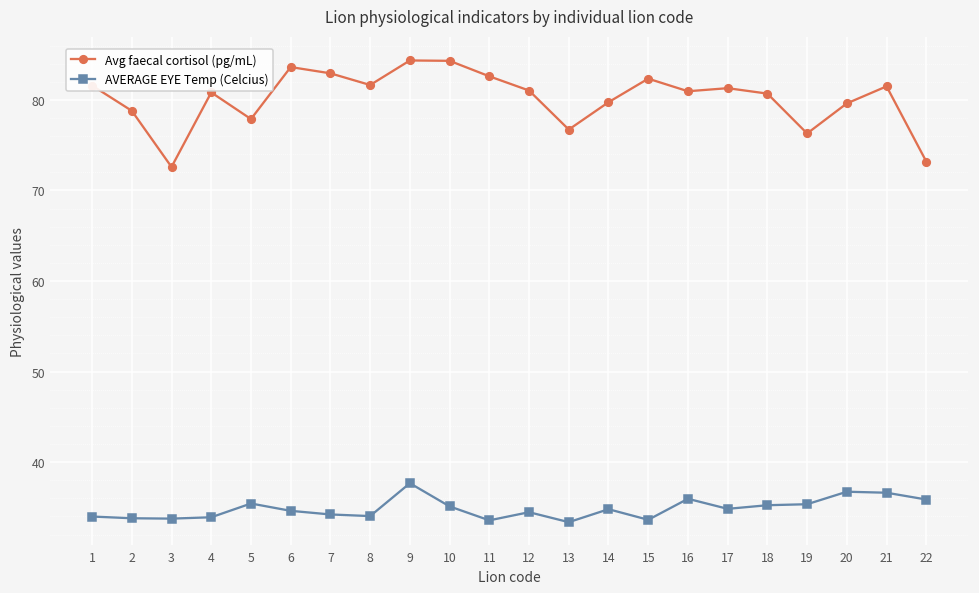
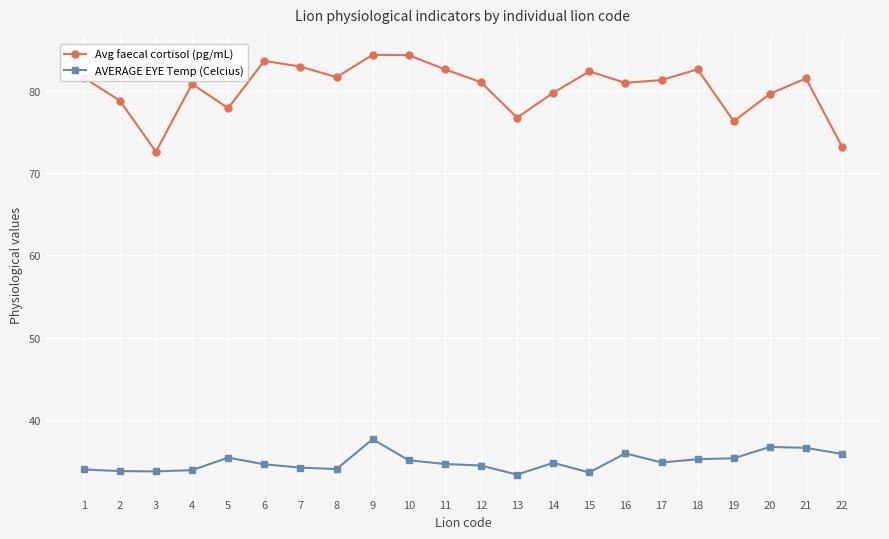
  {
    "Avg faecal cortisol (pg/mL)": {
      "2": 79,
      "3": 73,
      "4": 81,
      "5": 78,
      "6": 84,
      "7": 83,
      "8": 82,
      "9": 84,
      "10": 84,
      "11": 83,
      "12": 81,
      "13": 77,
      "14": 80,
      "15": 82,
      "16": 81,
      "17": 81,
-     "18": 81,
+     "18": 83,
      "19": 76,
      "20": 80,
      "21": 81,
      "22": 73
    },
    "AVERAGE EYE Temp (Celcius)": {
      "1": 34,
      "2": 34,
      "3": 34,
      "4": 34,
      "5": 35,
      "6": 35,
      "7": 34,
      "8": 34,
      "9": 38,
      "10": 35,
-     "11": 34,
+     "11": 35,
      "12": 34,
      "13": 33,
      "14": 35,
      "15": 34,
      "16": 36,
      "17": 35,
      "18": 35,
      "19": 35,
      "20": 37,
      "21": 37,
      "22": 36
    }
  }
